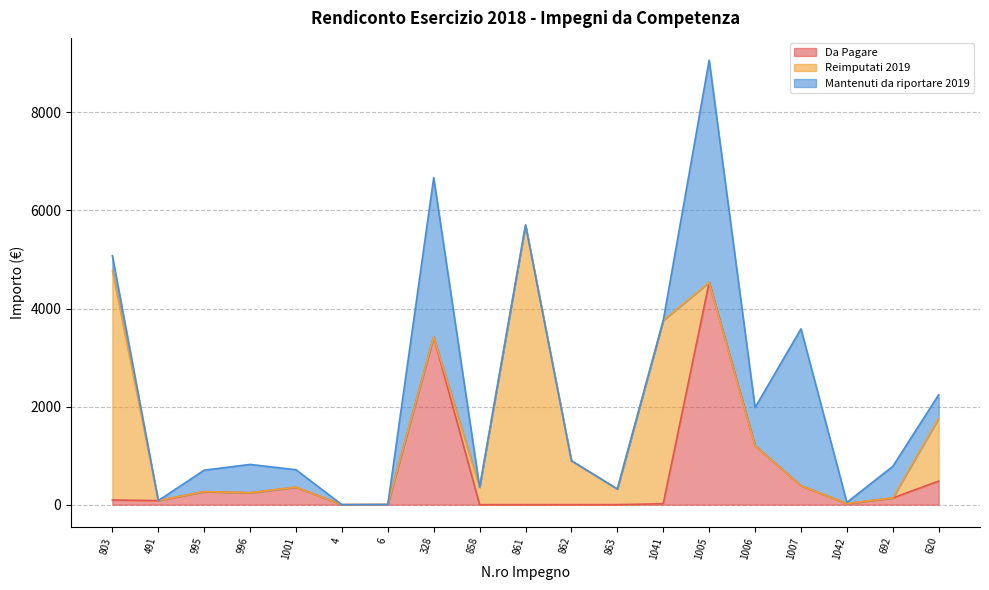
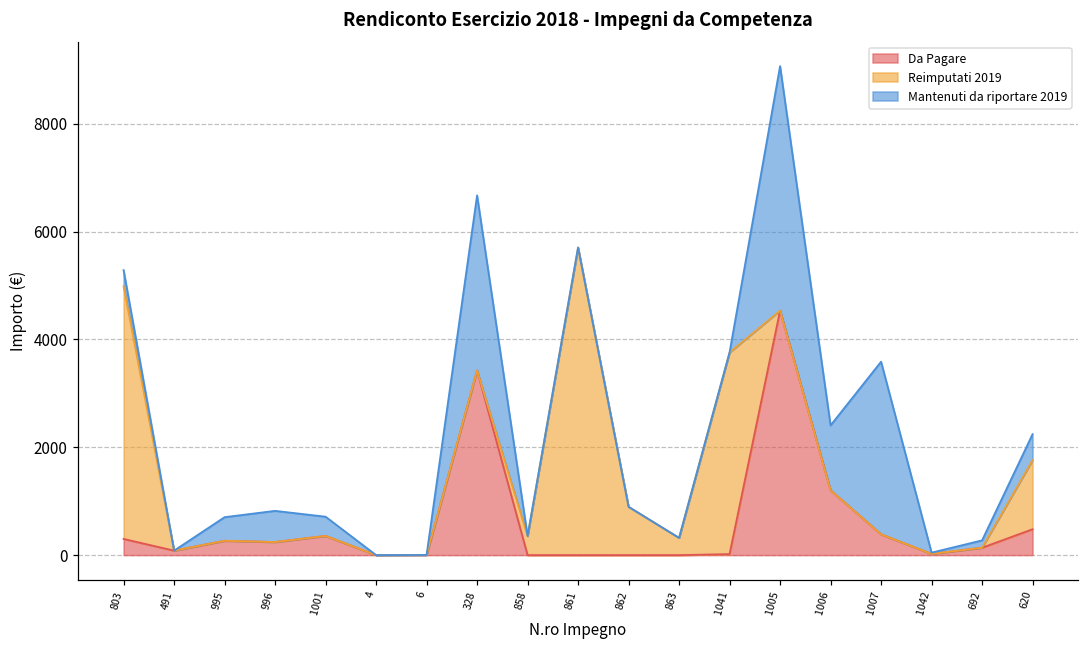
  {
    "Da Pagare": {
-     "803": 100,
+     "803": 300,
      "858": 0,
      "861": 0,
      "862": 0,
      "863": 0,
      "1041": 0,
      "620": 500
    },
    "Reimputati 2019": {
      "803": 4700,
      "620": 1300
    },
    "Mantenuti da riportare 2019": {
      "803": 300,
      "995": 400,
      "996": 600,
      "1001": 400,
      "328": 3200,
      "1005": 4500,
-     "1006": 800,
+     "1006": 1200,
      "1007": 3200,
-     "692": 600,
+     "692": 100,
      "620": 500
    }
  }
